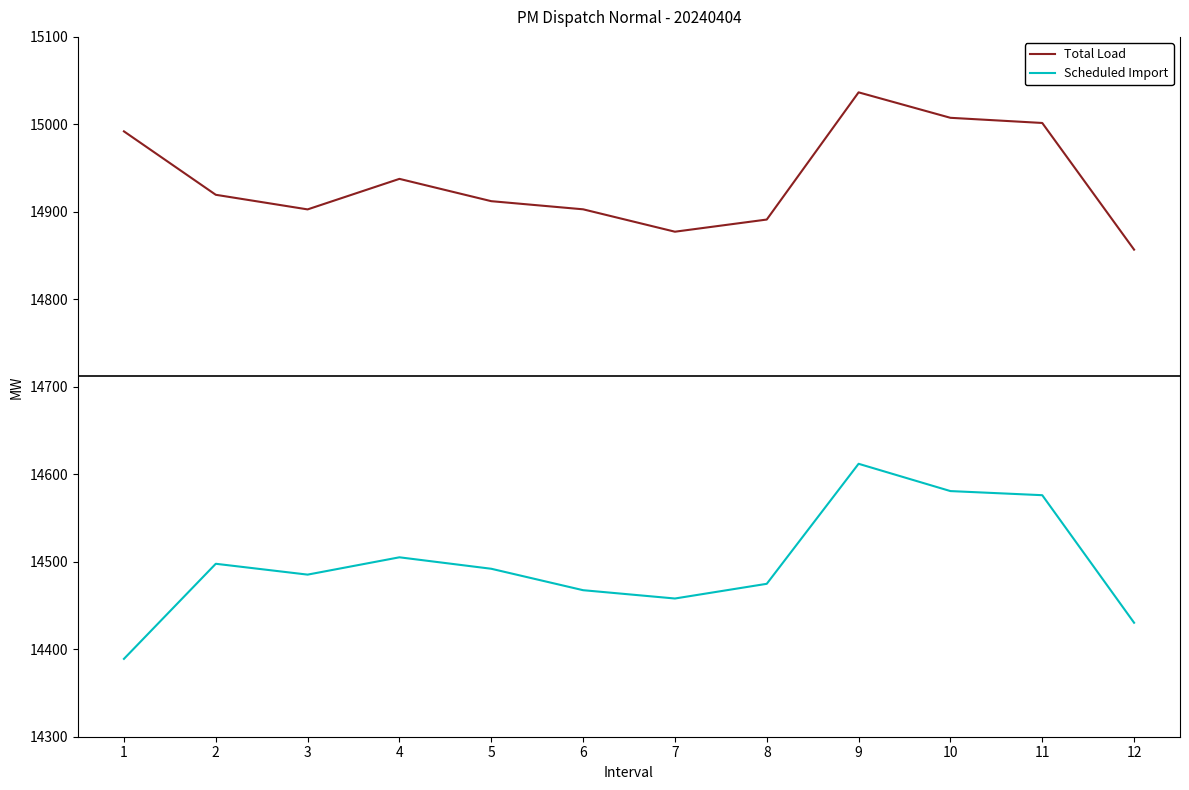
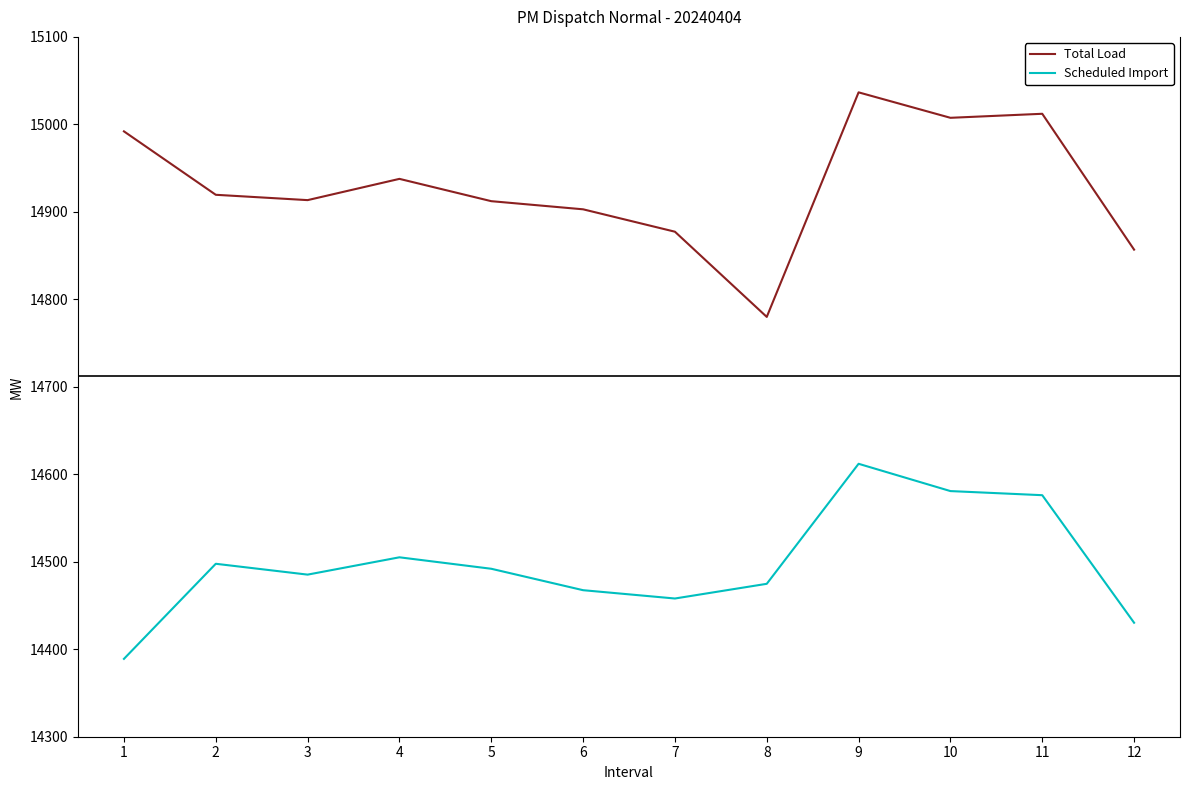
  {
    "Total Load": {
      "1": 14990,
      "2": 14920,
-     "3": 14900,
+     "3": 14910,
      "4": 14940,
      "5": 14910,
      "6": 14900,
      "7": 14880,
-     "8": 14890,
+     "8": 14780,
      "9": 15040,
      "10": 15010,
-     "11": 15000,
+     "11": 15010,
      "12": 14860
    },
    "Scheduled Import": {
      "1": 14390,
      "2": 14500,
      "3": 14490,
      "4": 14510,
      "5": 14490,
      "6": 14470,
      "7": 14460,
      "8": 14470,
      "9": 14610,
      "10": 14580,
      "11": 14580,
      "12": 14430
    }
  }
